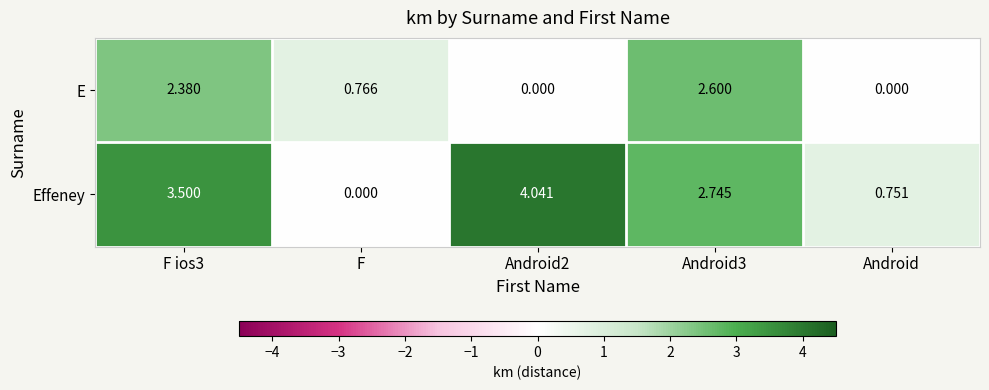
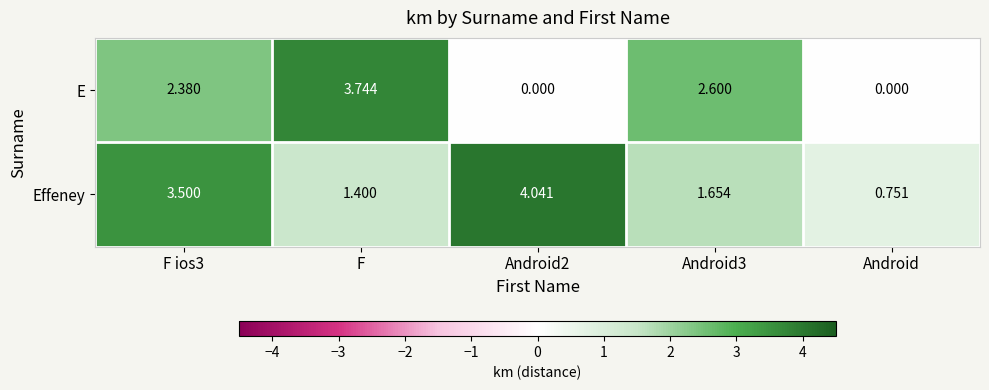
  {
    "E": {
      "F ios3": 2.380,
-     "F": 0.766,
+     "F": 3.744,
      "Android2": 0.000,
      "Android3": 2.600,
      "Android": 0.000
    },
    "Effeney": {
      "F ios3": 3.500,
-     "F": 0.000,
+     "F": 1.400,
      "Android2": 4.041,
-     "Android3": 2.745,
+     "Android3": 1.654,
      "Android": 0.751
    }
  }
